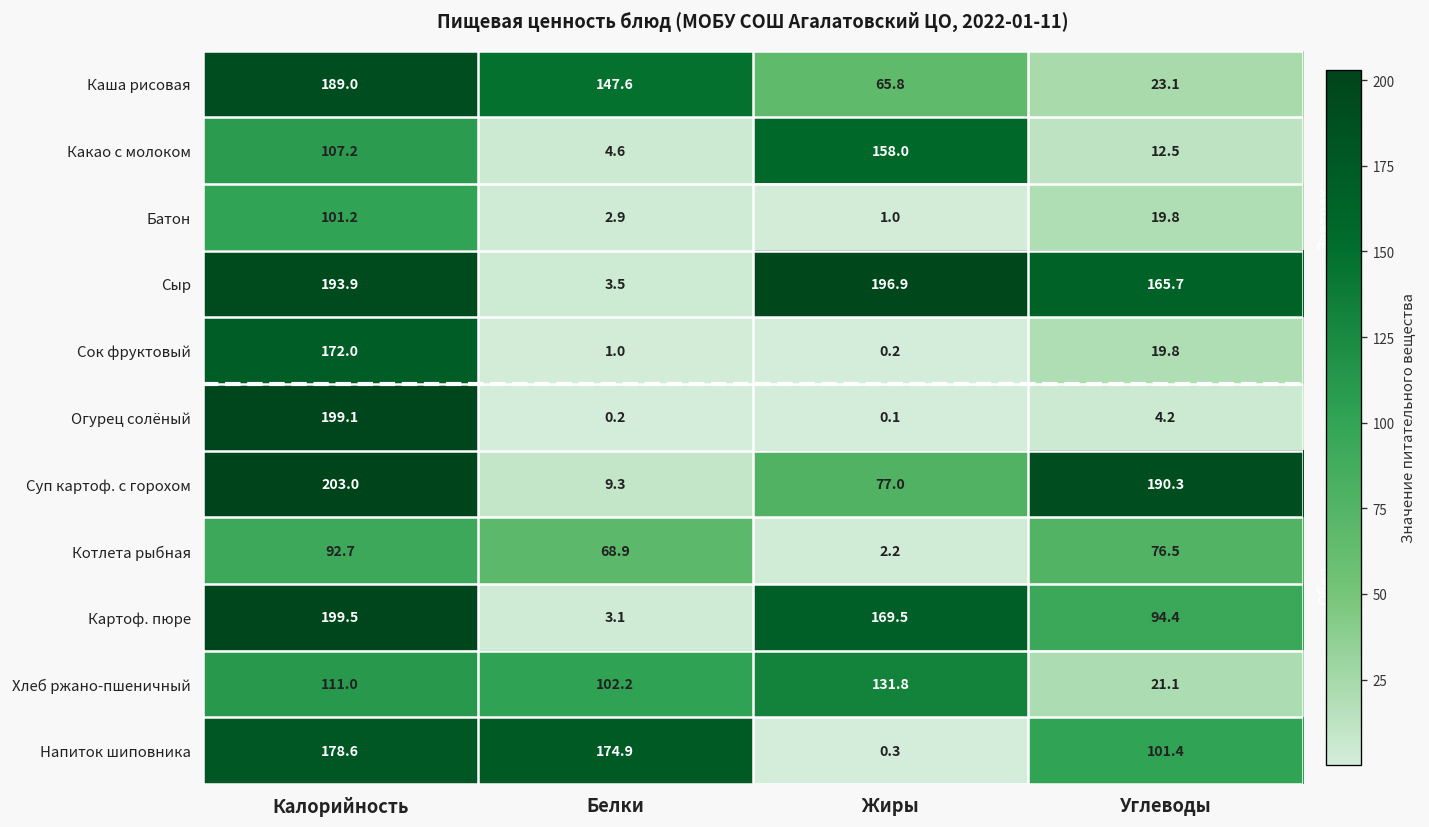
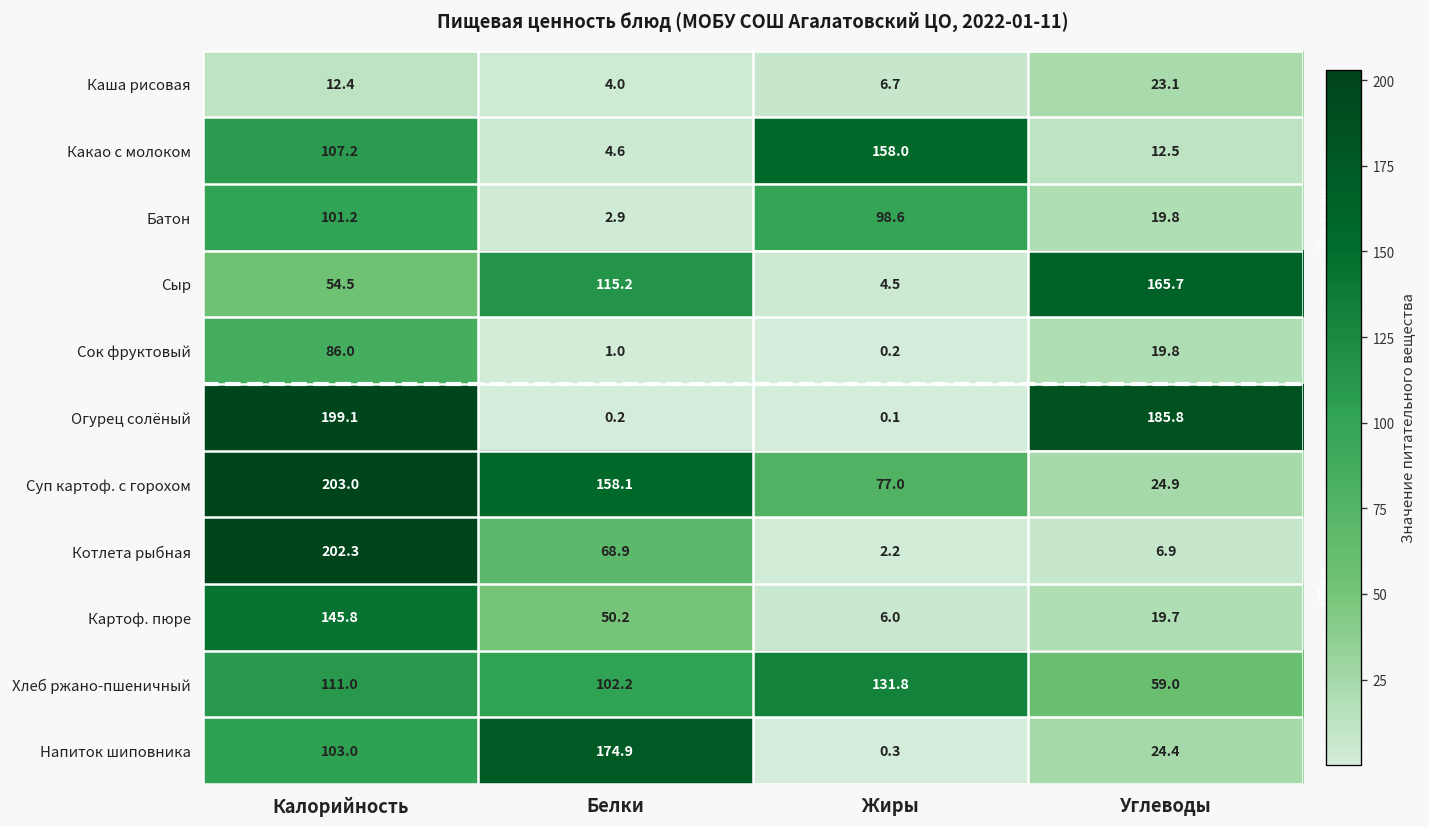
  {
    "Каша рисовая": {
-     "Калорийность": 189.0,
-     "Белки": 147.6,
-     "Жиры": 65.8,
+     "Калорийность": 12.4,
+     "Белки": 4.0,
+     "Жиры": 6.7,
      "Углеводы": 23.1
    },
    "Какао с молоком": {
      "Калорийность": 107.2,
      "Белки": 4.6,
      "Жиры": 158.0,
      "Углеводы": 12.5
    },
    "Батон": {
      "Калорийность": 101.2,
      "Белки": 2.9,
-     "Жиры": 1.0,
+     "Жиры": 98.6,
      "Углеводы": 19.8
    },
    "Сыр": {
-     "Калорийность": 193.9,
-     "Белки": 3.5,
-     "Жиры": 196.9,
+     "Калорийность": 54.5,
+     "Белки": 115.2,
+     "Жиры": 4.5,
      "Углеводы": 165.7
    },
    "Сок фруктовый": {
-     "Калорийность": 172.0,
+     "Калорийность": 86.0,
      "Белки": 1.0,
      "Жиры": 0.2,
      "Углеводы": 19.8
    },
    "Огурец солёный": {
      "Калорийность": 199.1,
      "Белки": 0.2,
      "Жиры": 0.1,
-     "Углеводы": 4.2
+     "Углеводы": 185.8
    },
    "Суп картоф. с горохом": {
      "Калорийность": 203.0,
-     "Белки": 9.3,
+     "Белки": 158.1,
      "Жиры": 77.0,
-     "Углеводы": 190.3
+     "Углеводы": 24.9
    },
    "Котлета рыбная": {
-     "Калорийность": 92.7,
+     "Калорийность": 202.3,
      "Белки": 68.9,
      "Жиры": 2.2,
-     "Углеводы": 76.5
+     "Углеводы": 6.9
    },
    "Картоф. пюре": {
-     "Калорийность": 199.5,
-     "Белки": 3.1,
-     "Жиры": 169.5,
-     "Углеводы": 94.4
+     "Калорийность": 145.8,
+     "Белки": 50.2,
+     "Жиры": 6.0,
+     "Углеводы": 19.7
    },
    "Хлеб ржано-пшеничный": {
      "Калорийность": 111.0,
      "Белки": 102.2,
      "Жиры": 131.8,
-     "Углеводы": 21.1
+     "Углеводы": 59.0
    },
    "Напиток шиповника": {
-     "Калорийность": 178.6,
+     "Калорийность": 103.0,
      "Белки": 174.9,
      "Жиры": 0.3,
-     "Углеводы": 101.4
+     "Углеводы": 24.4
    }
  }
